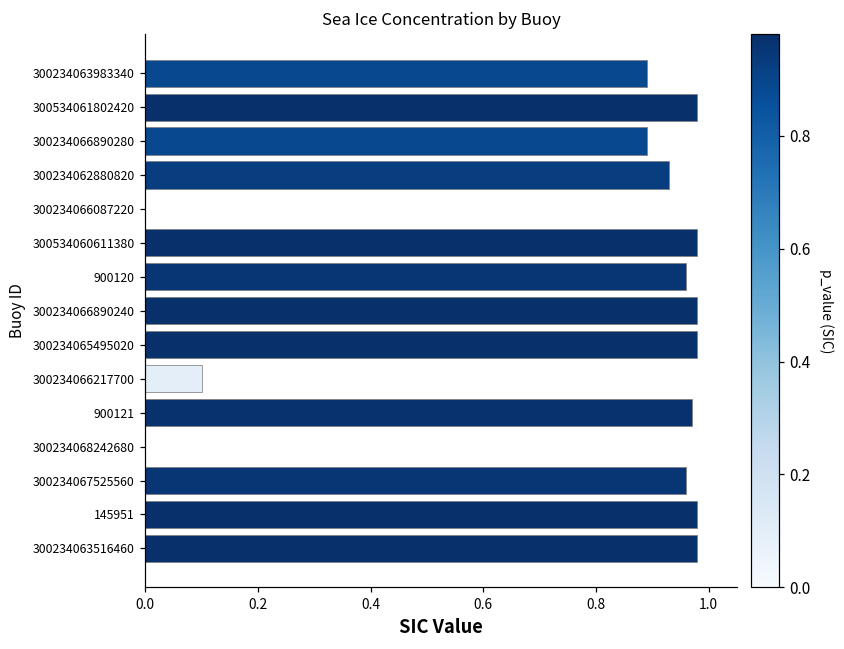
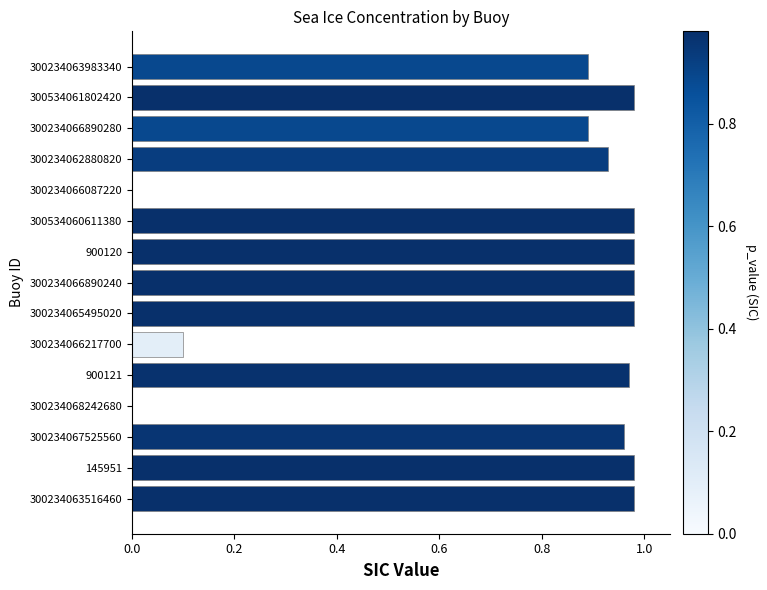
  {
    "300234063983340": 0.89,
    "300534061802420": 0.98,
    "300234066890280": 0.89,
    "300234062880820": 0.93,
    "300234066087220": 0.00,
    "300534060611380": 0.98,
-   "900120": 0.96,
+   "900120": 0.98,
    "300234066890240": 0.98,
    "300234065495020": 0.98,
    "300234066217700": 0.10,
    "900121": 0.97,
    "300234068242680": 0.00,
    "300234067525560": 0.96,
    "145951": 0.98,
    "300234063516460": 0.98
  }
